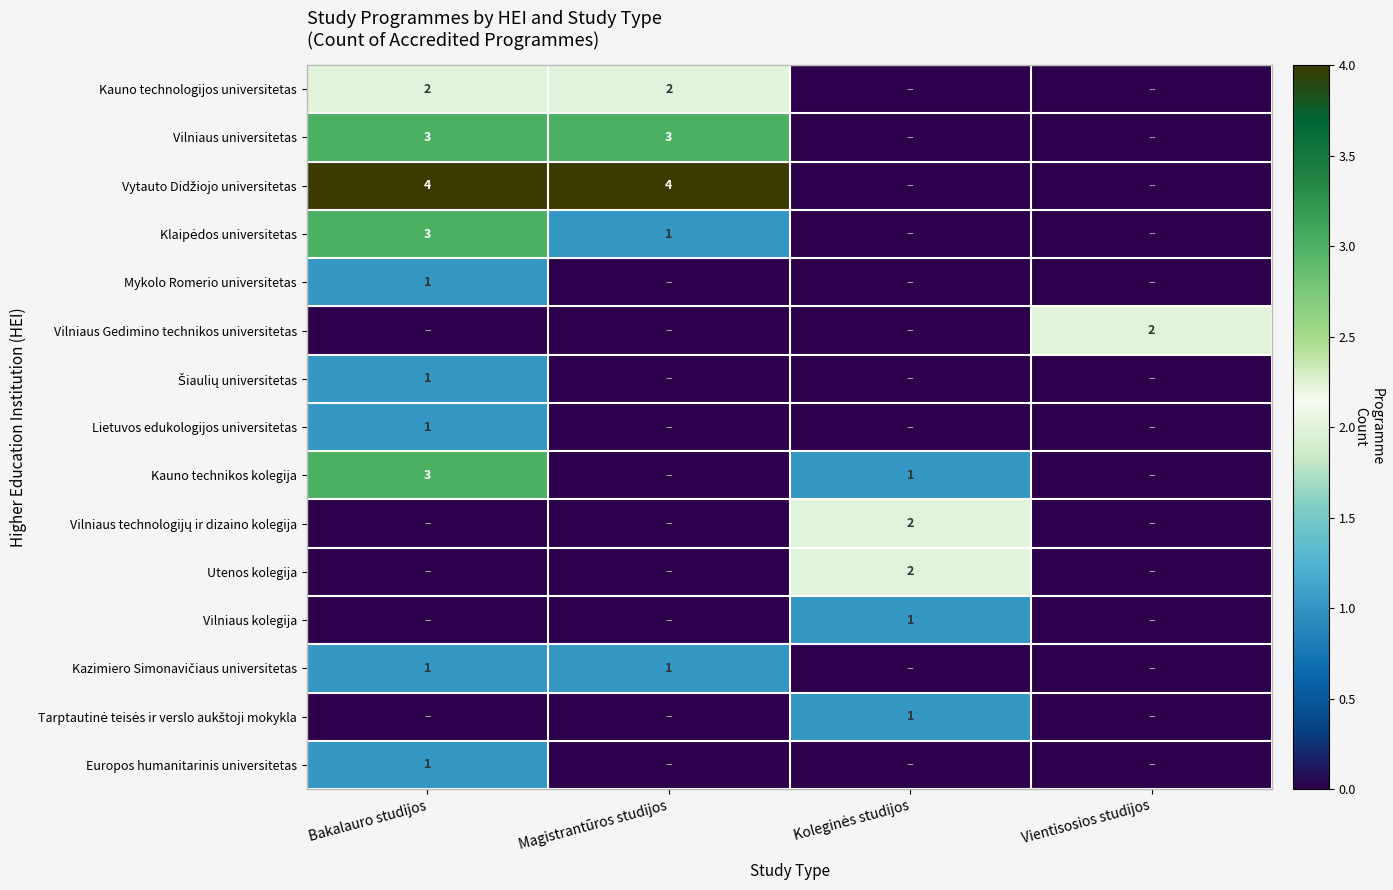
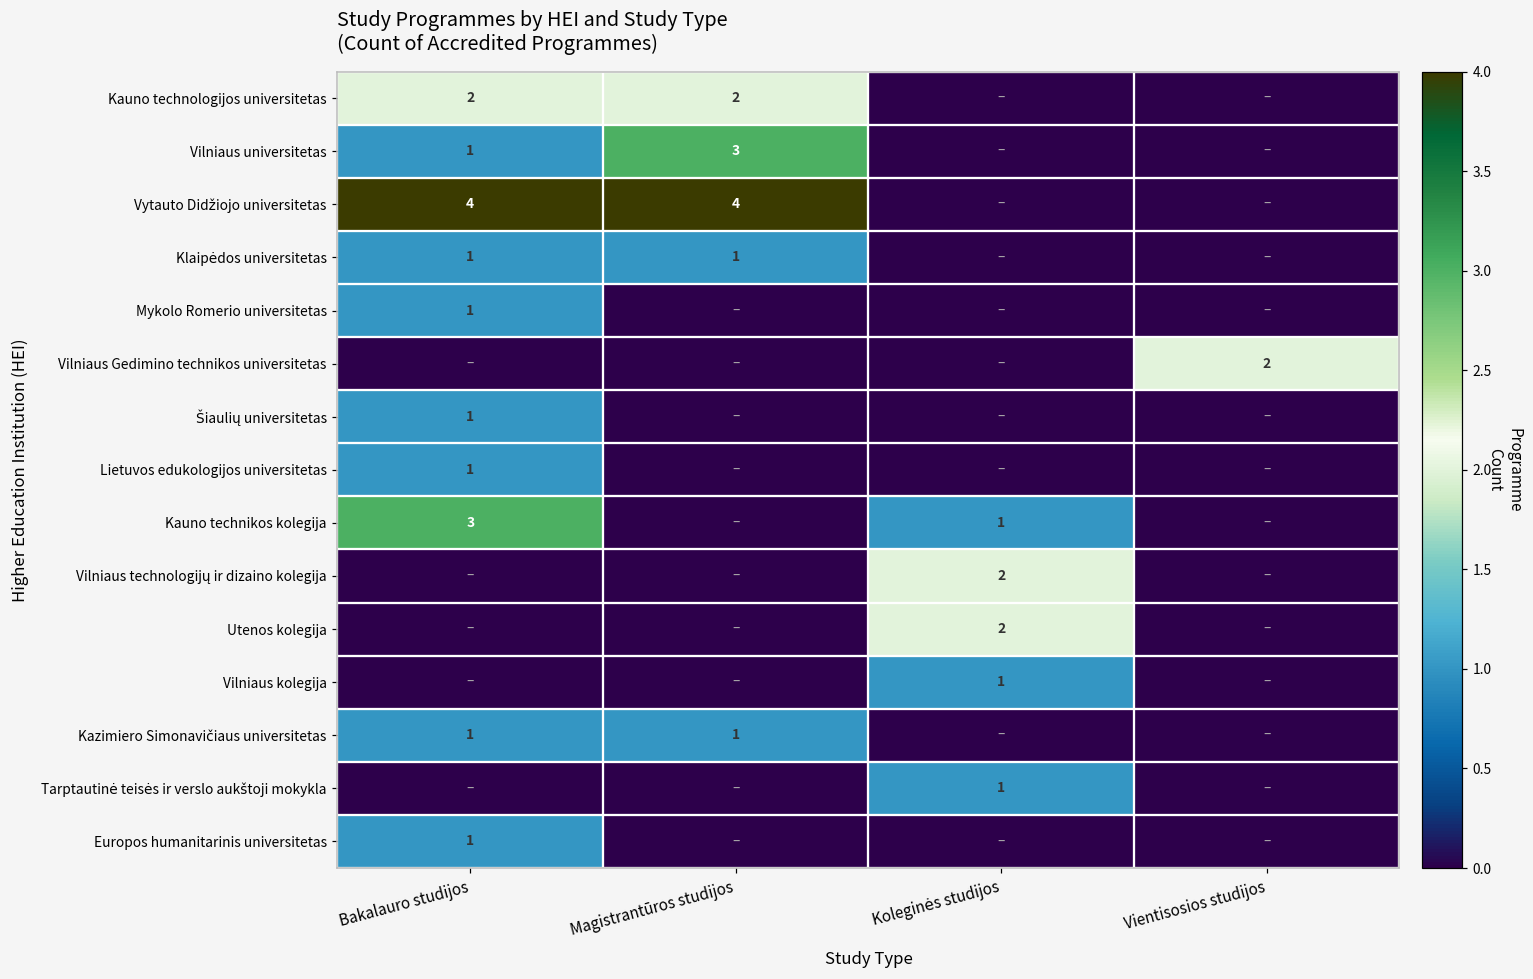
  {
    "Kauno technologijos universitetas": {
      "Bakalauro studijos": 2,
      "Magistrantūros studijos": 2
    },
    "Vilniaus universitetas": {
-     "Bakalauro studijos": 3,
+     "Bakalauro studijos": 1,
      "Magistrantūros studijos": 3
    },
    "Vytauto Didžiojo universitetas": {
      "Bakalauro studijos": 4,
      "Magistrantūros studijos": 4
    },
    "Klaipėdos universitetas": {
-     "Bakalauro studijos": 3,
+     "Bakalauro studijos": 1,
      "Magistrantūros studijos": 1
    },
    "Mykolo Romerio universitetas": {
      "Bakalauro studijos": 1
    },
    "Vilniaus Gedimino technikos universitetas": {
      "Vientisosios studijos": 2
    },
    "Šiaulių universitetas": {
      "Bakalauro studijos": 1
    },
    "Lietuvos edukologijos universitetas": {
      "Bakalauro studijos": 1
    },
    "Kauno technikos kolegija": {
      "Bakalauro studijos": 3,
      "Koleginės studijos": 1
    },
    "Vilniaus technologijų ir dizaino kolegija": {
      "Koleginės studijos": 2
    },
    "Utenos kolegija": {
      "Koleginės studijos": 2
    },
    "Vilniaus kolegija": {
      "Koleginės studijos": 1
    },
    "Kazimiero Simonavičiaus universitetas": {
      "Bakalauro studijos": 1,
      "Magistrantūros studijos": 1
    },
    "Tarptautinė teisės ir verslo aukštoji mokykla": {
      "Koleginės studijos": 1
    },
    "Europos humanitarinis universitetas": {
      "Bakalauro studijos": 1
    }
  }
